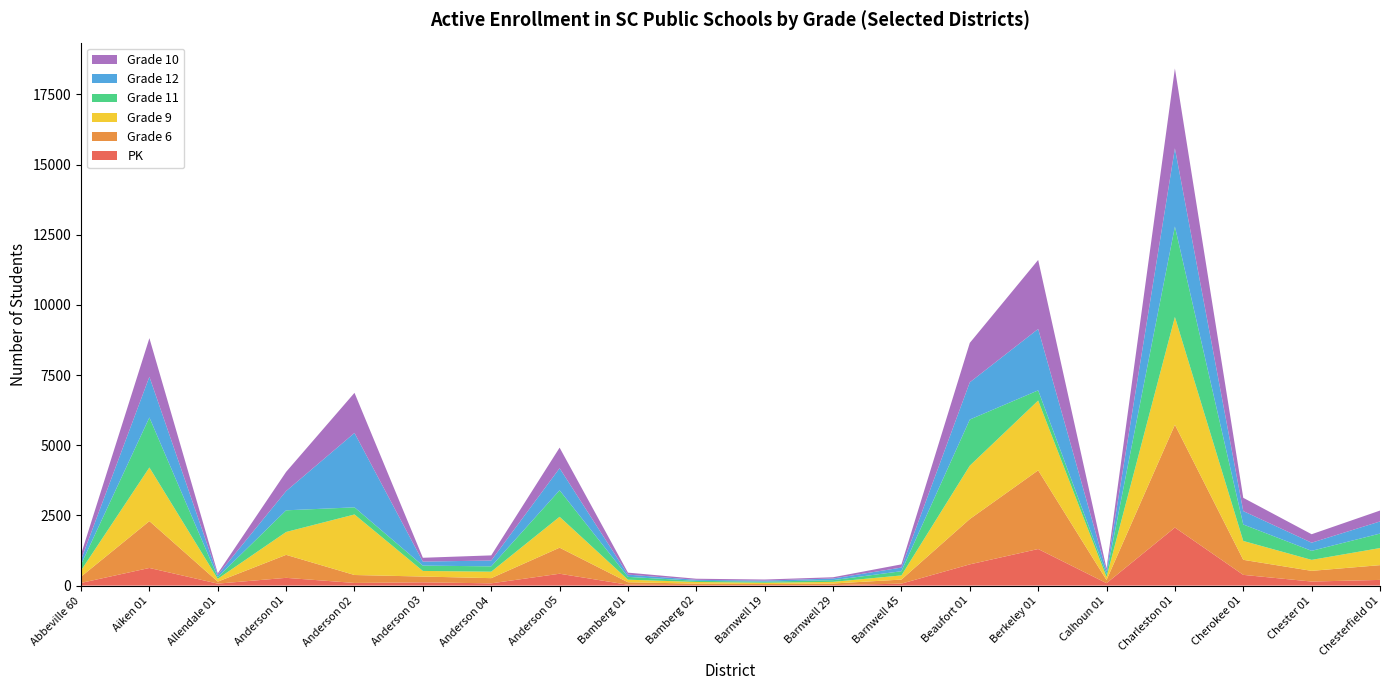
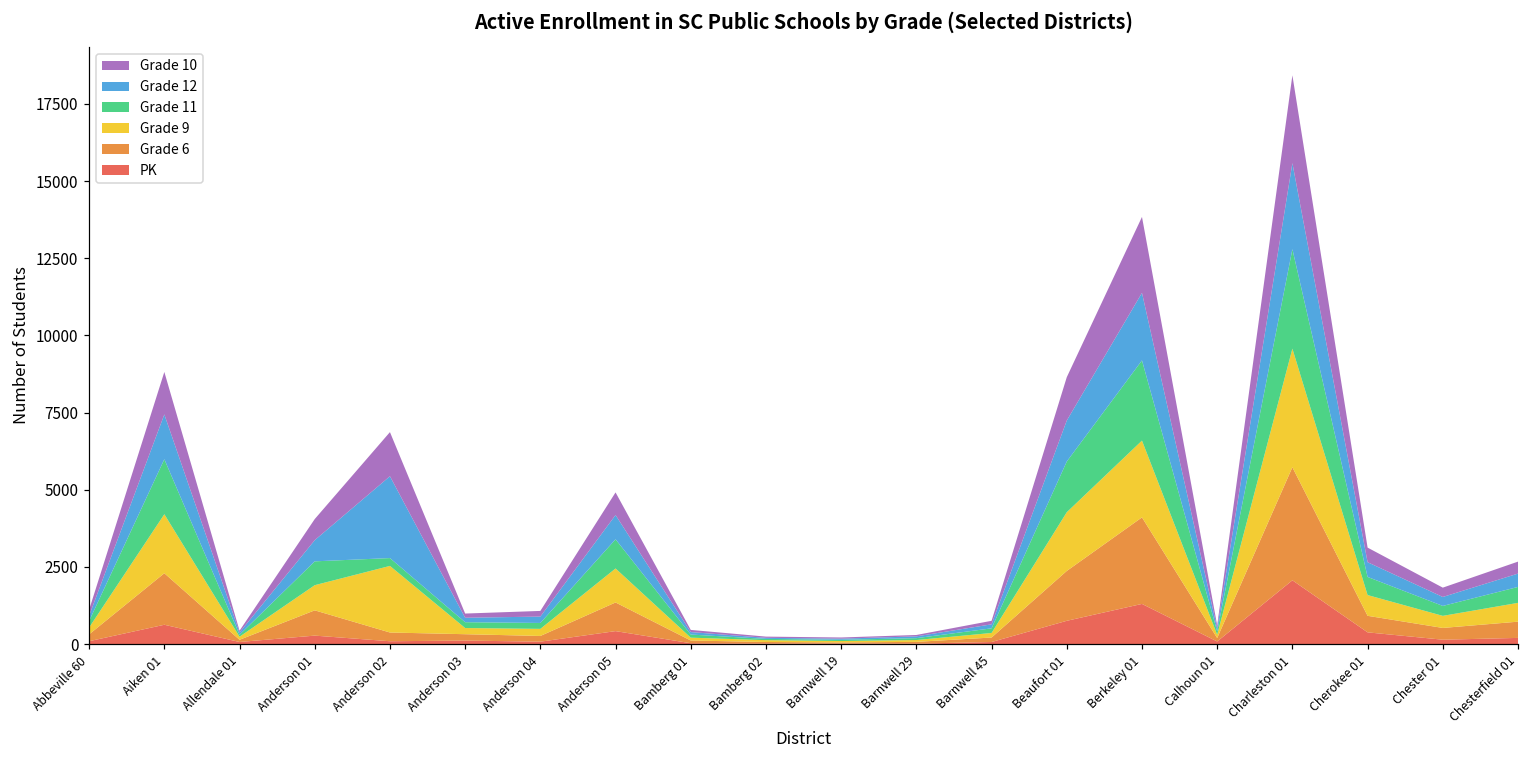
  {
    "Grade 9": {
      "Abbeville 60": 200,
      "Aiken 01": 1900,
      "Anderson 01": 800,
      "Anderson 02": 2200,
      "Anderson 03": 200,
      "Anderson 04": 200,
      "Anderson 05": 1100,
      "Bamberg 01": 100,
      "Barnwell 45": 100,
      "Beaufort 01": 1900,
      "Berkeley 01": 2500,
      "Calhoun 01": 100,
      "Charleston 01": 3800,
      "Cherokee 01": 700,
      "Chester 01": 400,
      "Chesterfield 01": 600
    },
    "Grade 11": {
      "Abbeville 60": 200,
      "Aiken 01": 1800,
      "Anderson 01": 800,
      "Anderson 02": 300,
      "Anderson 03": 200,
      "Anderson 04": 200,
      "Anderson 05": 900,
      "Barnwell 45": 200,
      "Beaufort 01": 1600,
-     "Berkeley 01": 400,
+     "Berkeley 01": 2600,
      "Calhoun 01": 100,
      "Charleston 01": 3200,
      "Cherokee 01": 600,
      "Chester 01": 300,
      "Chesterfield 01": 500
    },
    "Grade 12": {
      "Abbeville 60": 200,
      "Aiken 01": 1500,
      "Anderson 01": 700,
      "Anderson 02": 2700,
      "Anderson 03": 100,
      "Anderson 04": 200,
      "Anderson 05": 800,
      "Barnwell 45": 100,
      "Beaufort 01": 1300,
      "Berkeley 01": 2200,
      "Calhoun 01": 100,
      "Charleston 01": 2800,
      "Cherokee 01": 500,
      "Chester 01": 300,
      "Chesterfield 01": 400
    },
    "Grade 10": {
      "Abbeville 60": 200,
      "Aiken 01": 1400,
      "Anderson 01": 700,
      "Anderson 02": 1400,
      "Anderson 03": 100,
      "Anderson 04": 200,
      "Anderson 05": 700,
      "Barnwell 45": 100,
      "Beaufort 01": 1400,
      "Berkeley 01": 2500,
      "Calhoun 01": 100,
      "Charleston 01": 2800,
      "Cherokee 01": 500,
      "Chester 01": 300,
      "Chesterfield 01": 400
    }
  }
